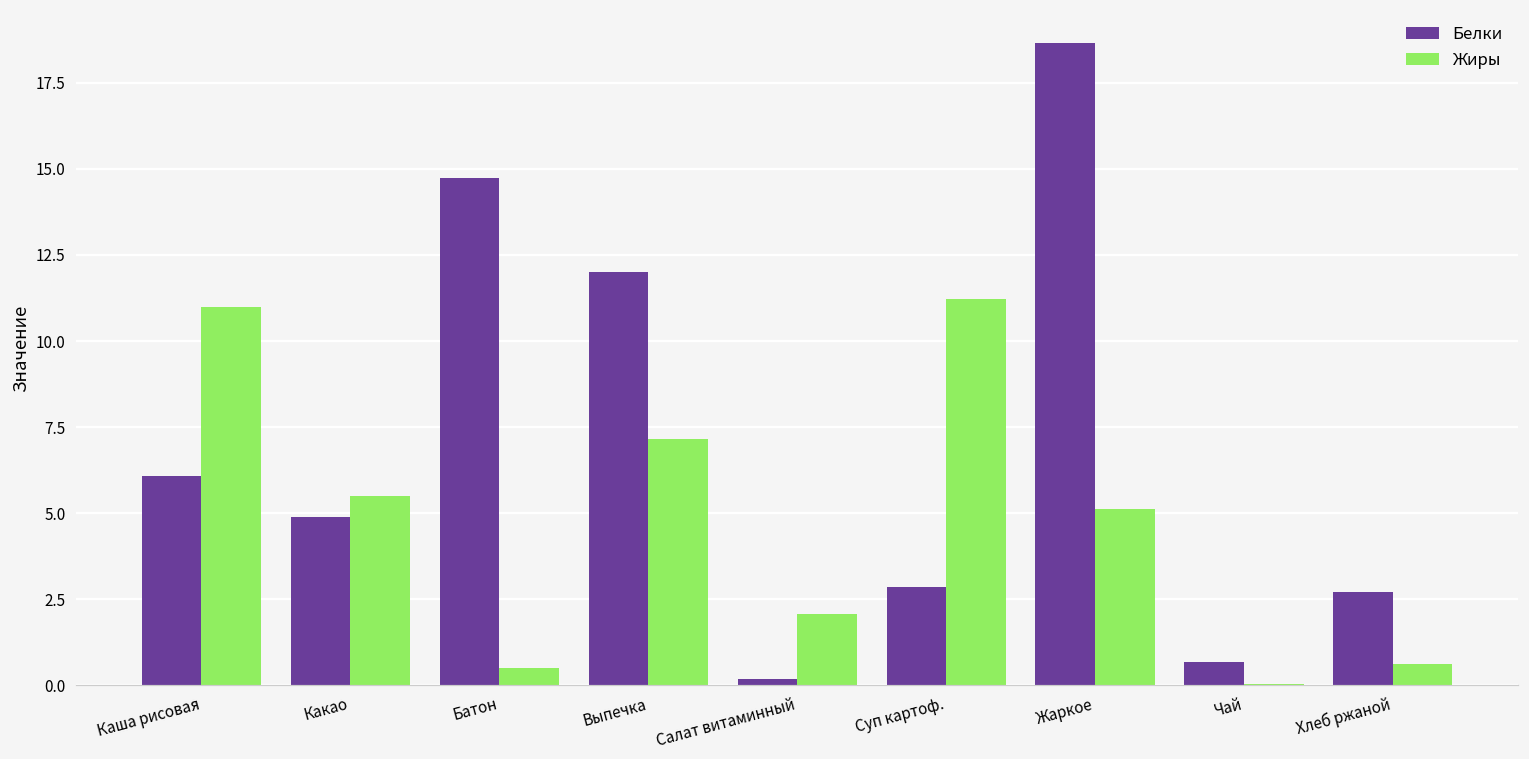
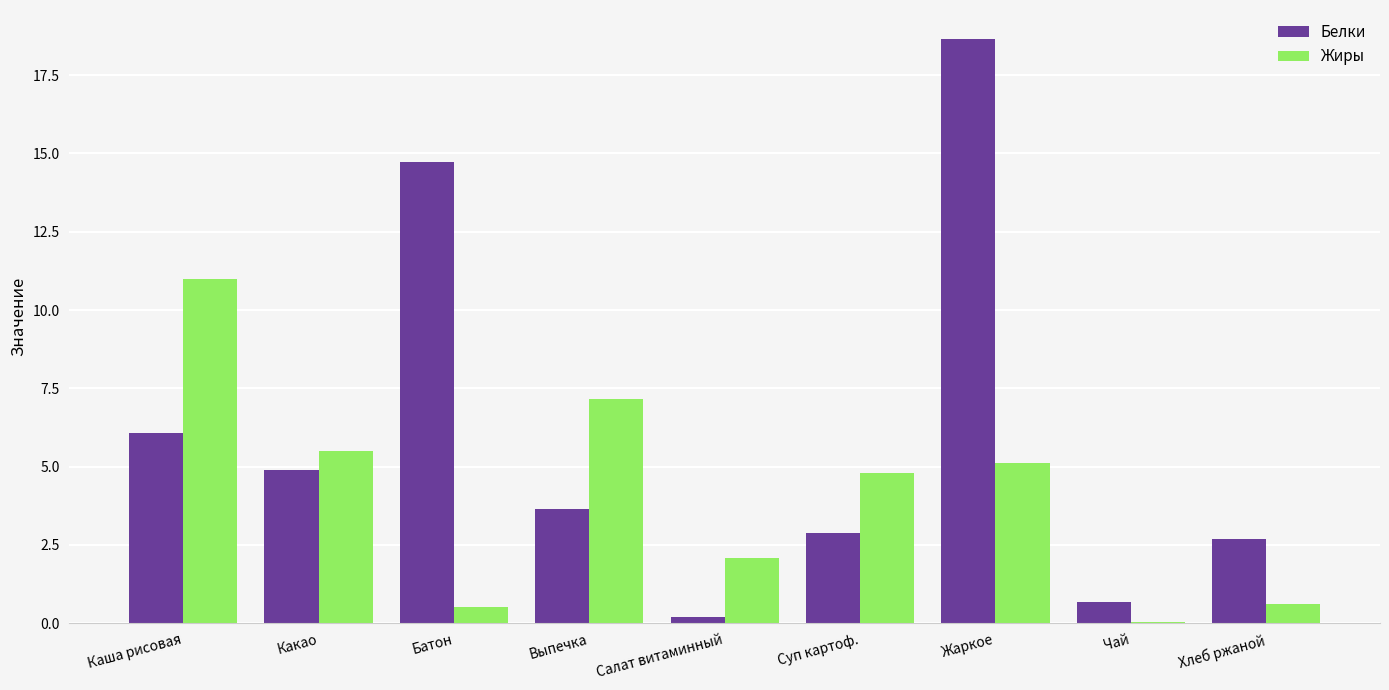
  {
    "Белки": {
      "Каша рисовая": 6.1,
      "Какао": 4.9,
      "Батон": 14.7,
-     "Выпечка": 12.0,
+     "Выпечка": 3.7,
      "Салат витаминный": 0.2,
      "Суп картоф.": 2.9,
      "Жаркое": 18.7,
      "Чай": 0.7,
      "Хлеб ржаной": 2.7
    },
    "Жиры": {
      "Каша рисовая": 11.0,
      "Какао": 5.5,
      "Батон": 0.5,
      "Выпечка": 7.2,
      "Салат витаминный": 2.1,
-     "Суп картоф.": 11.2,
+     "Суп картоф.": 4.8,
      "Жаркое": 5.1,
      "Хлеб ржаной": 0.6
    }
  }
